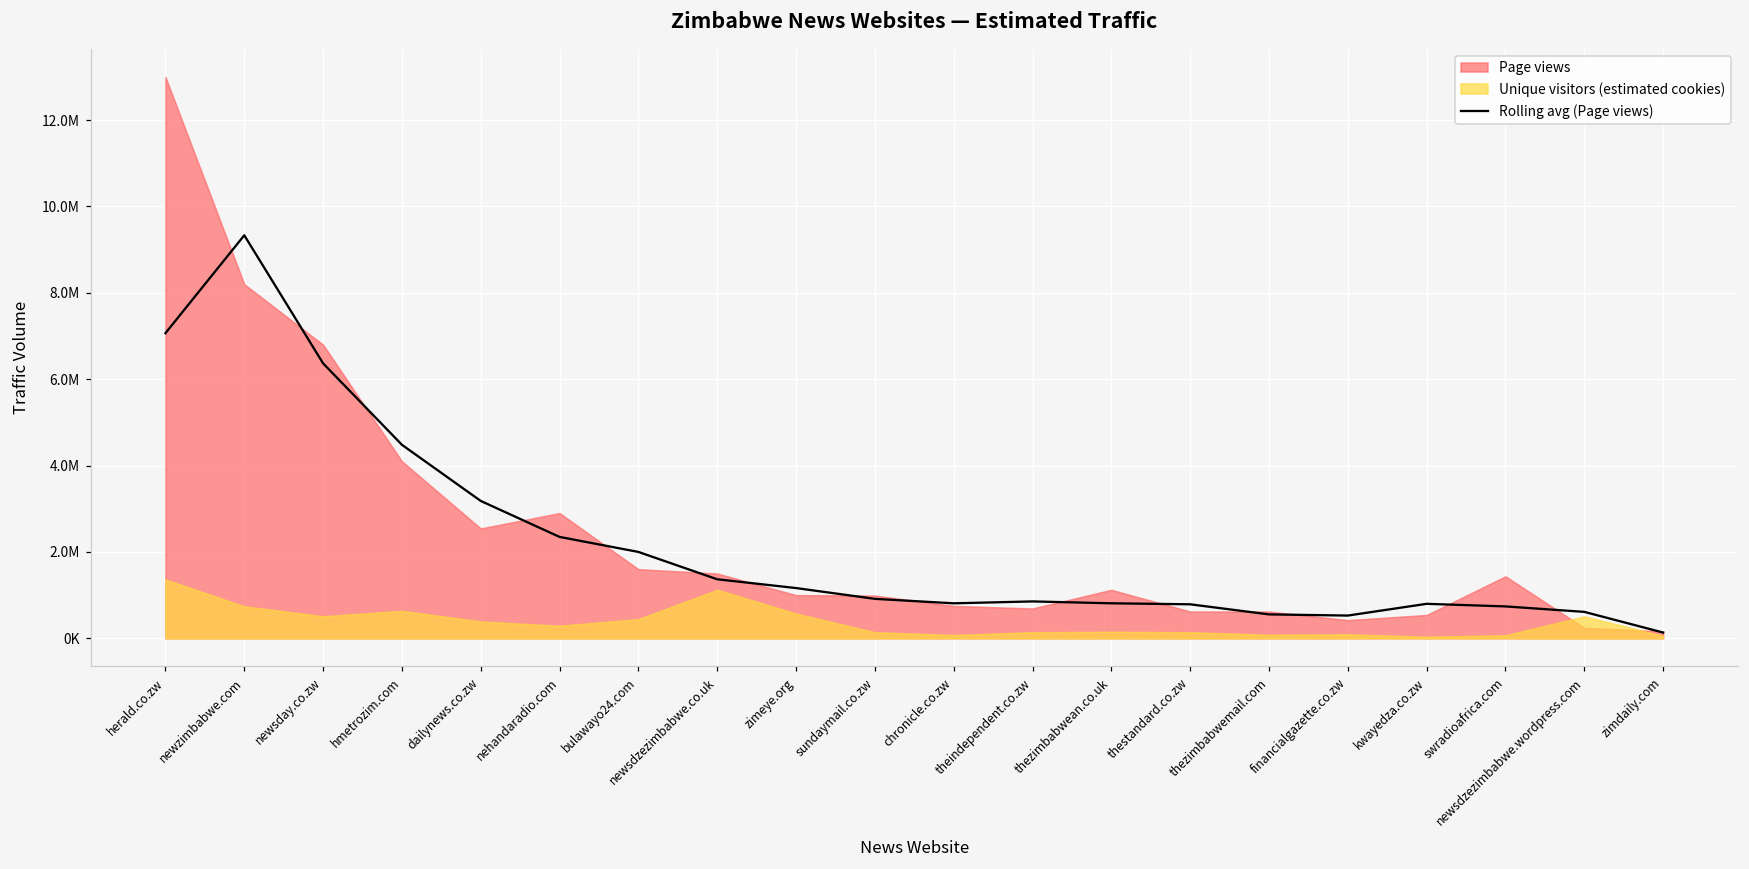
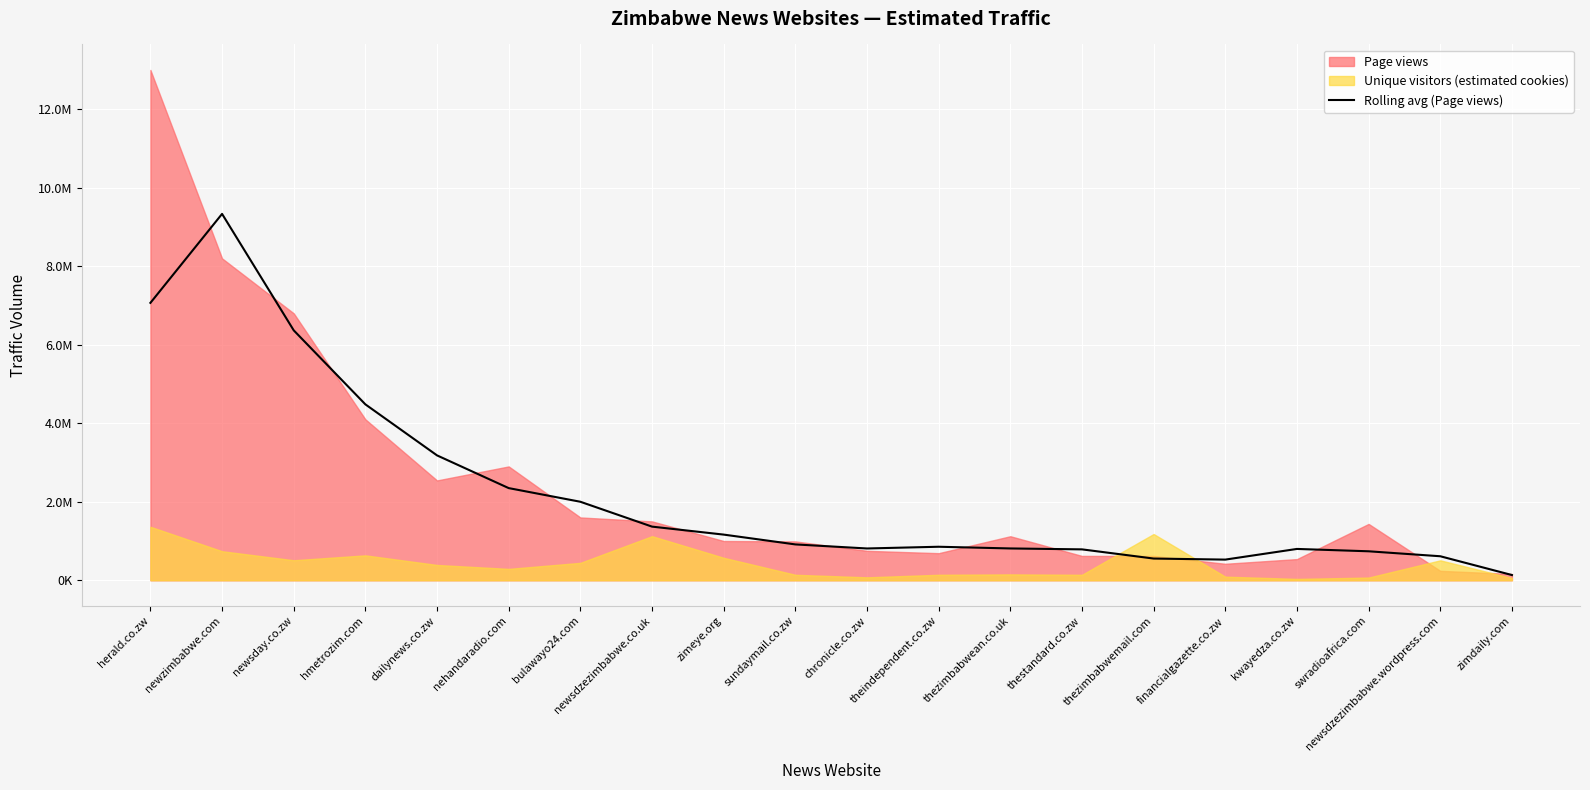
  {
    "Rolling avg (Page views)": {
      "herald.co.zw": 7100000,
      "newzimbabwe.com": 9300000,
      "newsday.co.zw": 6400000,
      "hmetrozim.com": 4500000,
      "dailynews.co.zw": 3200000,
      "nehandaradio.com": 2300000,
      "bulawayo24.com": 2000000,
      "newsdzezimbabwe.co.uk": 1400000,
      "zimeye.org": 1200000,
      "sundaymail.co.zw": 900000,
      "theindependent.co.zw": 900000,
      "thezimbabwean.co.uk": 800000,
      "thestandard.co.zw": 800000,
      "thezimbabwemail.com": 600000,
      "financialgazette.co.zw": 500000,
      "kwayedza.co.zw": 800000,
      "swradioafrica.com": 700000,
      "newsdzezimbabwe.wordpress.com": 600000
    },
    "Page views": {
      "herald.co.zw": 13000000,
      "newzimbabwe.com": 8200000,
      "newsday.co.zw": 6800000,
      "hmetrozim.com": 4100000,
      "dailynews.co.zw": 2500000,
      "nehandaradio.com": 2900000,
      "bulawayo24.com": 1600000,
      "newsdzezimbabwe.co.uk": 1500000,
      "zimeye.org": 1000000,
      "sundaymail.co.zw": 1000000,
      "theindependent.co.zw": 700000,
      "thezimbabwean.co.uk": 1100000,
      "thestandard.co.zw": 600000,
      "thezimbabwemail.com": 600000,
      "financialgazette.co.zw": 400000,
      "kwayedza.co.zw": 500000,
      "swradioafrica.com": 1400000,
      "newsdzezimbabwe.wordpress.com": 200000
    },
    "Unique visitors (estimated cookies)": {
      "herald.co.zw": 1400000,
      "newzimbabwe.com": 700000,
      "newsday.co.zw": 500000,
      "hmetrozim.com": 600000,
      "dailynews.co.zw": 400000,
      "nehandaradio.com": 300000,
      "bulawayo24.com": 400000,
      "newsdzezimbabwe.co.uk": 1100000,
      "zimeye.org": 600000,
      "sundaymail.co.zw": 100000,
      "chronicle.co.zw": 100000,
      "theindependent.co.zw": 100000,
      "thezimbabwean.co.uk": 200000,
      "thestandard.co.zw": 100000,
-     "thezimbabwemail.com": 100000,
+     "thezimbabwemail.com": 1200000,
      "financialgazette.co.zw": 100000,
      "swradioafrica.com": 100000,
      "newsdzezimbabwe.wordpress.com": 500000
    }
  }
